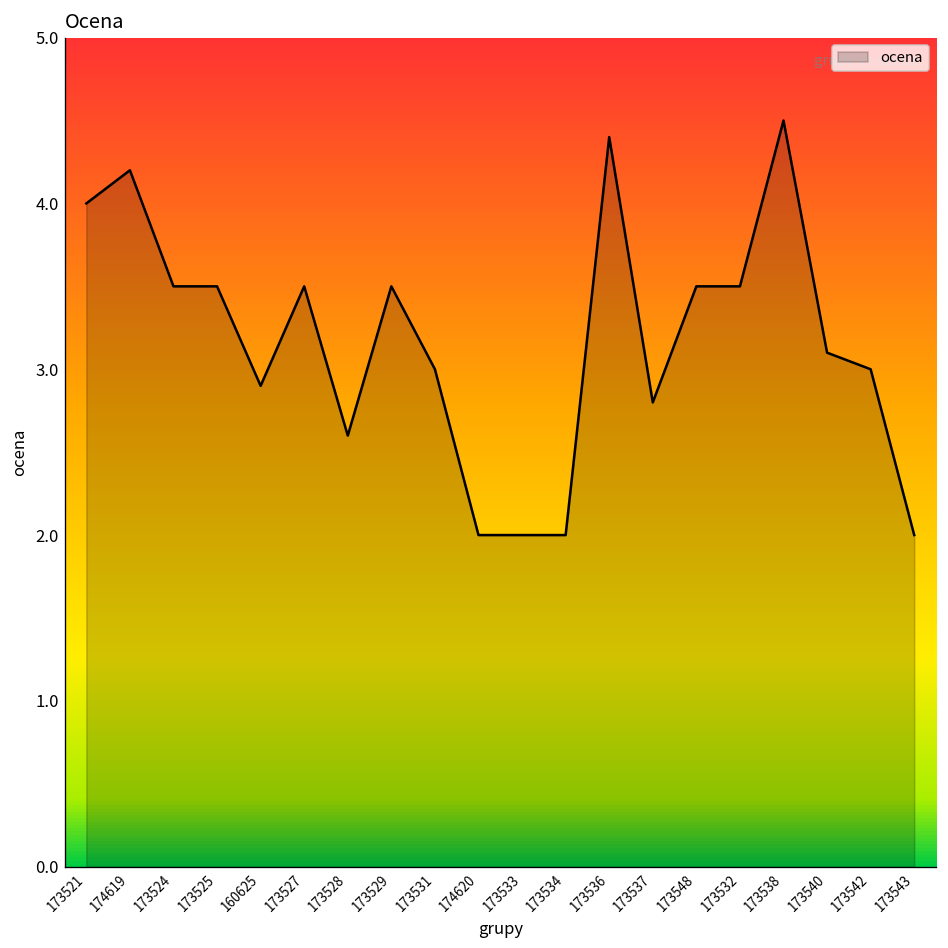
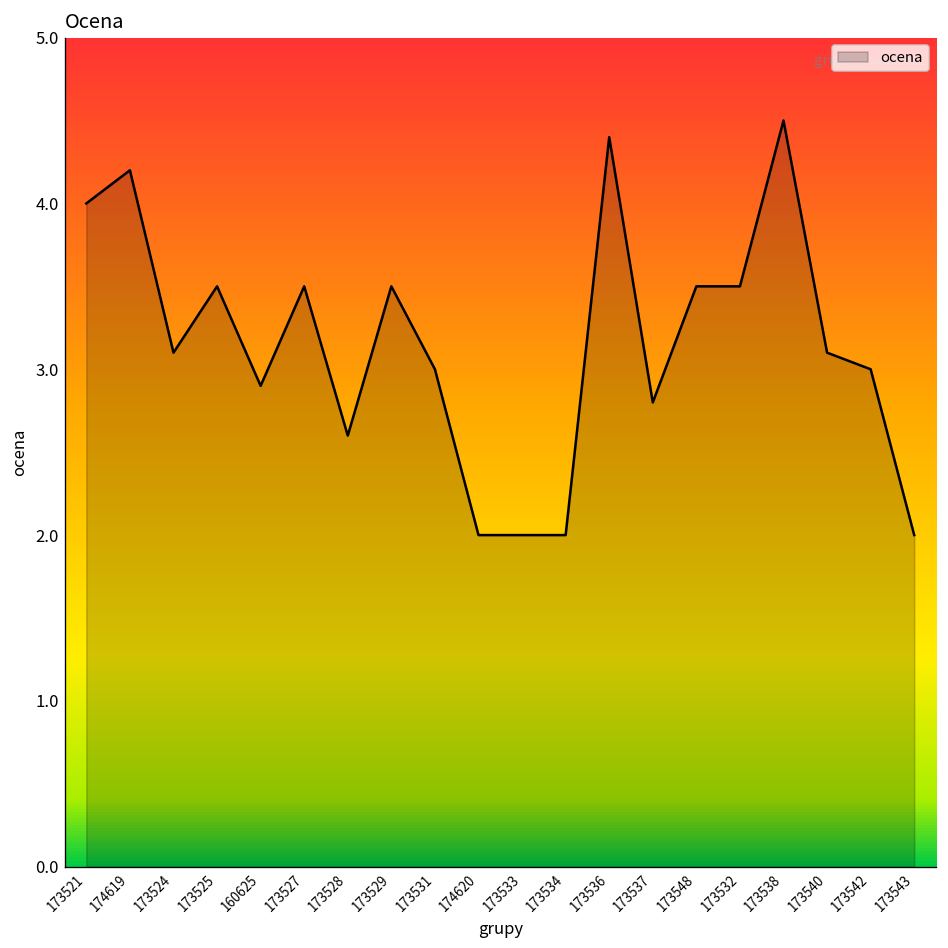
  {
    "173521": 4.0,
    "174619": 4.2,
-   "173524": 3.5,
+   "173524": 3.1,
    "173525": 3.5,
    "160625": 2.9,
    "173527": 3.5,
    "173528": 2.6,
    "173529": 3.5,
    "173531": 3.0,
    "174620": 2.0,
    "173533": 2.0,
    "173534": 2.0,
    "173536": 4.4,
    "173537": 2.8,
    "173548": 3.5,
    "173532": 3.5,
    "173538": 4.5,
    "173540": 3.1,
    "173542": 3.0,
    "173543": 2.0
  }
